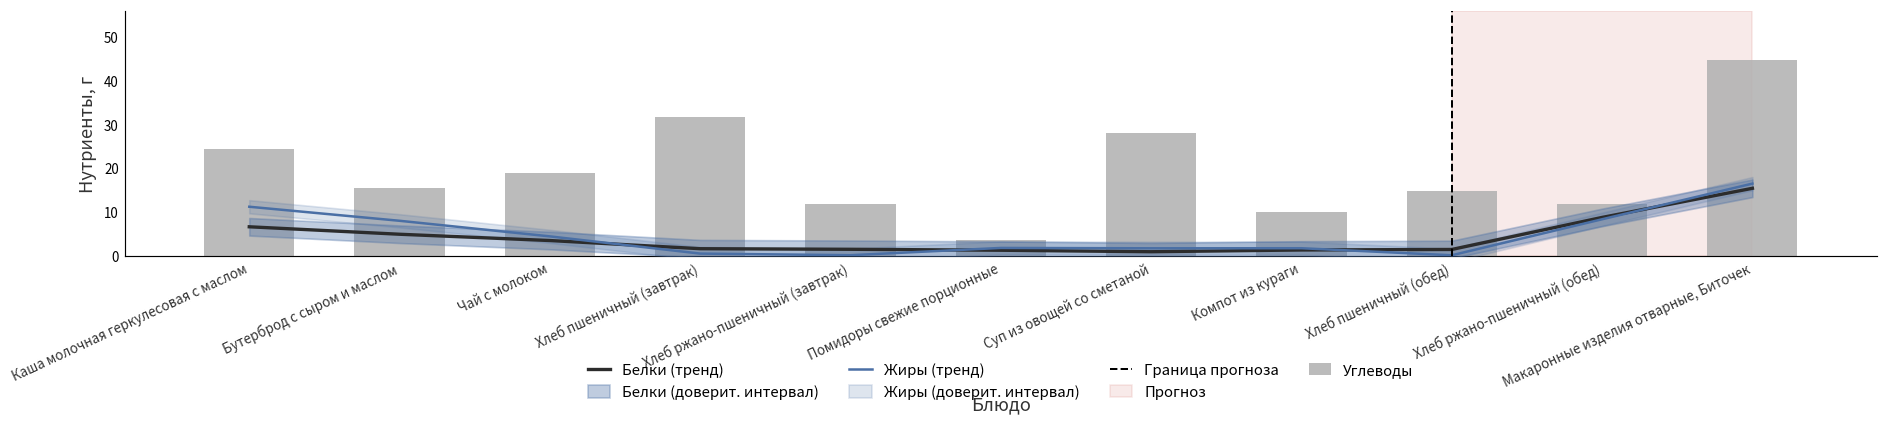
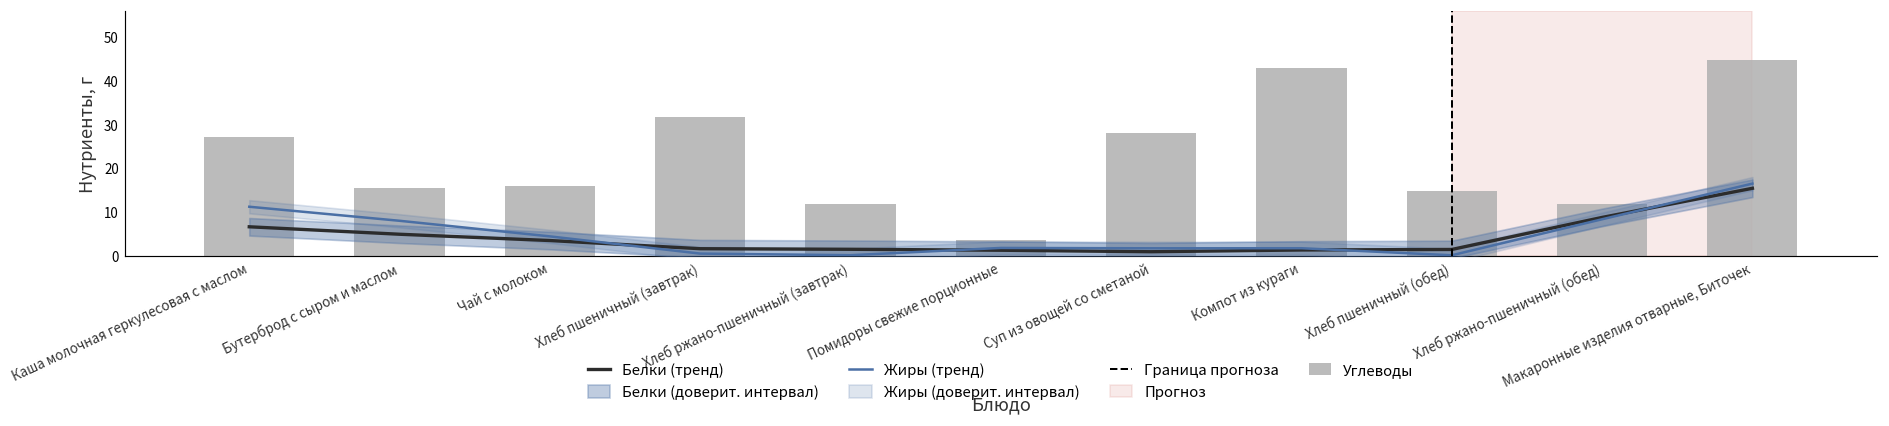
  {
    "Углеводы": {
-     "Каша молочная геркулесовая с маслом": 24,
+     "Каша молочная геркулесовая с маслом": 27,
      "Бутерброд с сыром и маслом": 16,
-     "Чай с молоком": 19,
+     "Чай с молоком": 16,
      "Хлеб пшеничный (завтрак)": 32,
      "Хлеб ржано-пшеничный (завтрак)": 12,
      "Помидоры свежие порционные": 4,
      "Суп из овощей со сметаной": 28,
-     "Компот из кураги": 10,
+     "Компот из кураги": 43,
      "Хлеб пшеничный (обед)": 15,
      "Хлеб ржано-пшеничный (обед)": 12,
      "Макаронные изделия отварные, Биточек": 45
    },
    "Белки (тренд)": {
      "Каша молочная геркулесовая с маслом": 7,
      "Бутерброд с сыром и маслом": 5,
      "Чай с молоком": 4,
      "Суп из овощей со сметаной": 1,
      "Макаронные изделия отварные, Биточек": 15
    }
  }
